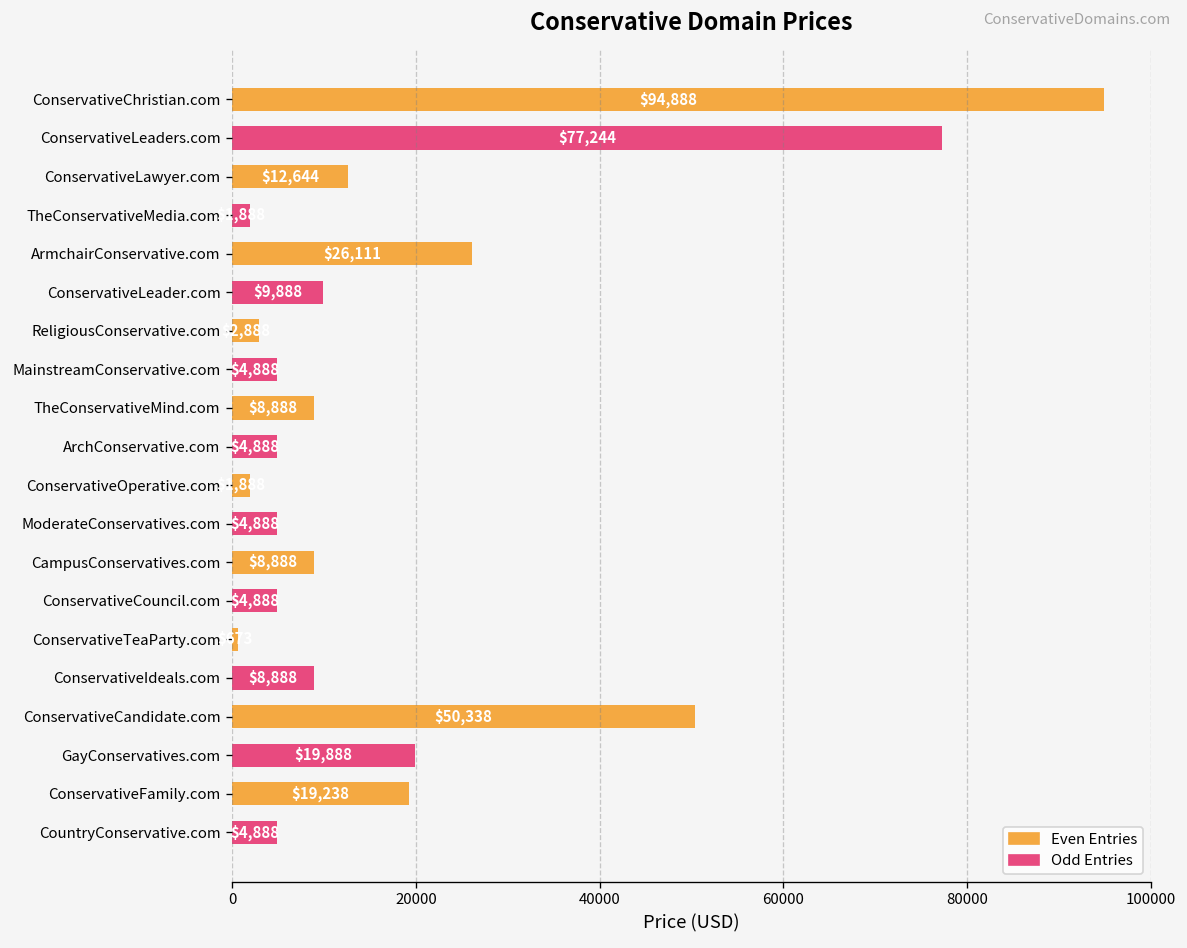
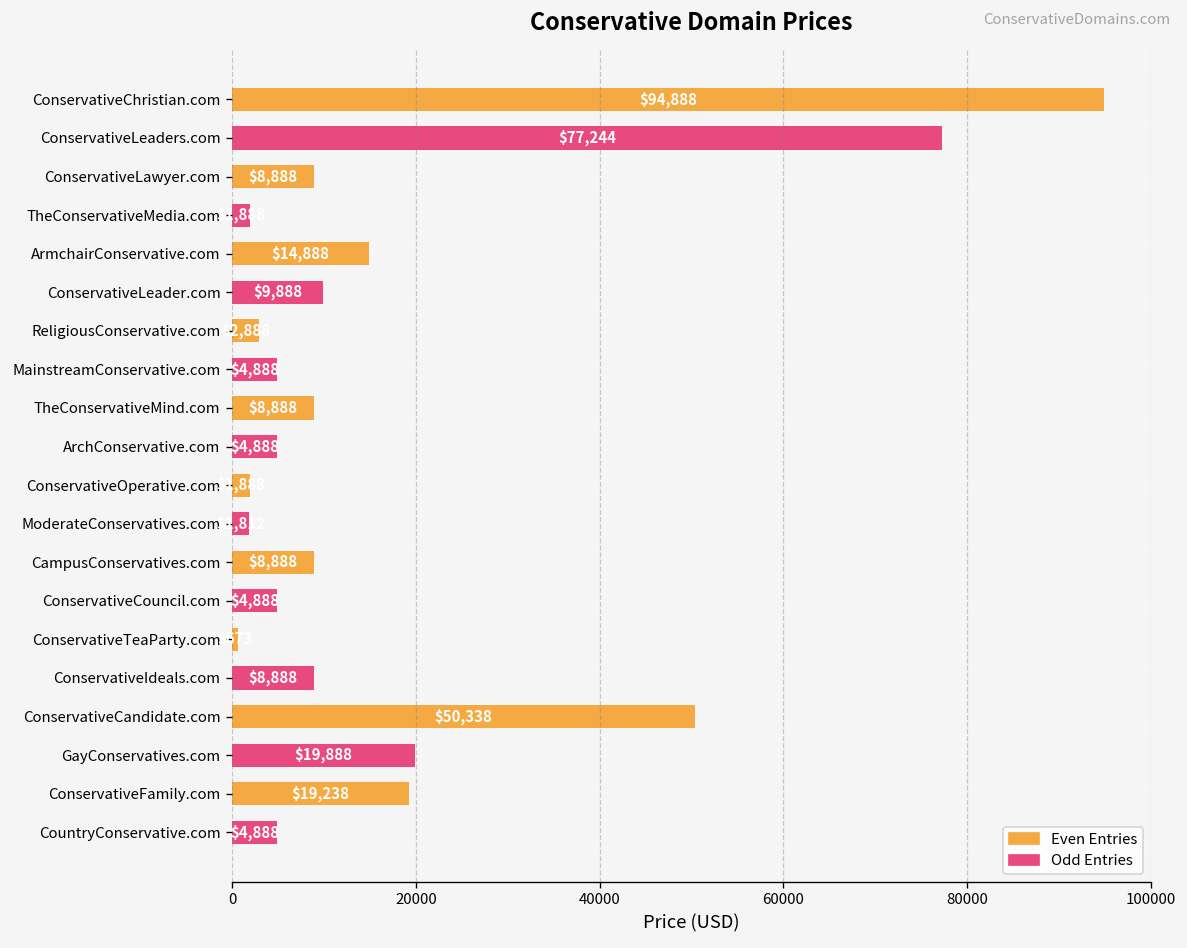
  {
    "ConservativeChristian.com": "$94,888",
    "ConservativeLeaders.com": "$77,244",
-   "ConservativeLawyer.com": "$12,644",
-   "ArmchairConservative.com": "$26,111",
+   "ConservativeLawyer.com": "$8,888",
+   "ArmchairConservative.com": "$14,888",
    "ConservativeLeader.com": "$9,888",
    "MainstreamConservative.com": "$4,888",
    "TheConservativeMind.com": "$8,888",
    "ArchConservative.com": "$4,888",
-   "ModerateConservatives.com": "5000",
+   "ModerateConservatives.com": "2000",
    "CampusConservatives.com": "$8,888",
    "ConservativeCouncil.com": "$4,888",
    "ConservativeIdeals.com": "$8,888",
    "ConservativeCandidate.com": "$50,338",
    "GayConservatives.com": "$19,888",
    "ConservativeFamily.com": "$19,238",
    "CountryConservative.com": "$4,888"
  }
